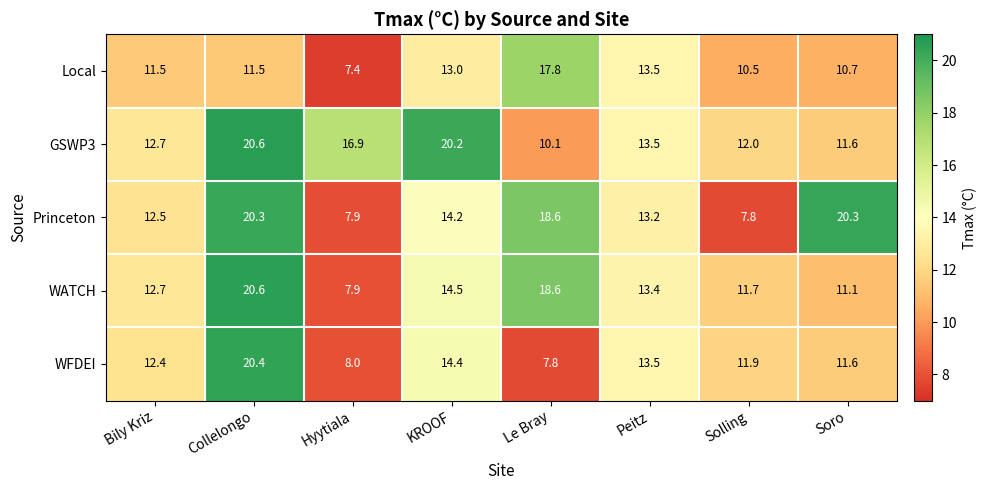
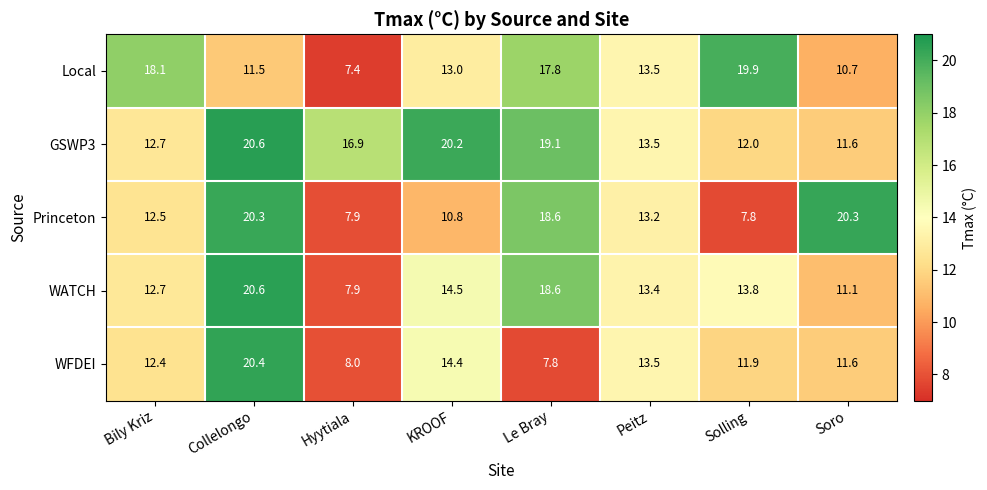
  {
    "Local": {
-     "Bily Kriz": 11.5,
+     "Bily Kriz": 18.1,
      "Collelongo": 11.5,
      "Hyytiala": 7.4,
      "KROOF": 13.0,
      "Le Bray": 17.8,
      "Peitz": 13.5,
-     "Solling": 10.5,
+     "Solling": 19.9,
      "Soro": 10.7
    },
    "GSWP3": {
      "Bily Kriz": 12.7,
      "Collelongo": 20.6,
      "Hyytiala": 16.9,
      "KROOF": 20.2,
-     "Le Bray": 10.1,
+     "Le Bray": 19.1,
      "Peitz": 13.5,
      "Solling": 12.0,
      "Soro": 11.6
    },
    "Princeton": {
      "Bily Kriz": 12.5,
      "Collelongo": 20.3,
      "Hyytiala": 7.9,
-     "KROOF": 14.2,
+     "KROOF": 10.8,
      "Le Bray": 18.6,
      "Peitz": 13.2,
      "Solling": 7.8,
      "Soro": 20.3
    },
    "WATCH": {
      "Bily Kriz": 12.7,
      "Collelongo": 20.6,
      "Hyytiala": 7.9,
      "KROOF": 14.5,
      "Le Bray": 18.6,
      "Peitz": 13.4,
-     "Solling": 11.7,
+     "Solling": 13.8,
      "Soro": 11.1
    },
    "WFDEI": {
      "Bily Kriz": 12.4,
      "Collelongo": 20.4,
      "Hyytiala": 8.0,
      "KROOF": 14.4,
      "Le Bray": 7.8,
      "Peitz": 13.5,
      "Solling": 11.9,
      "Soro": 11.6
    }
  }
